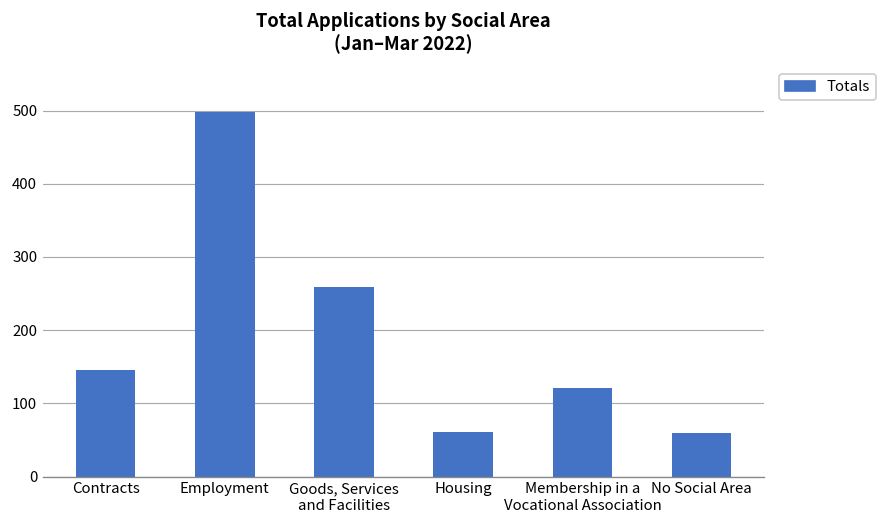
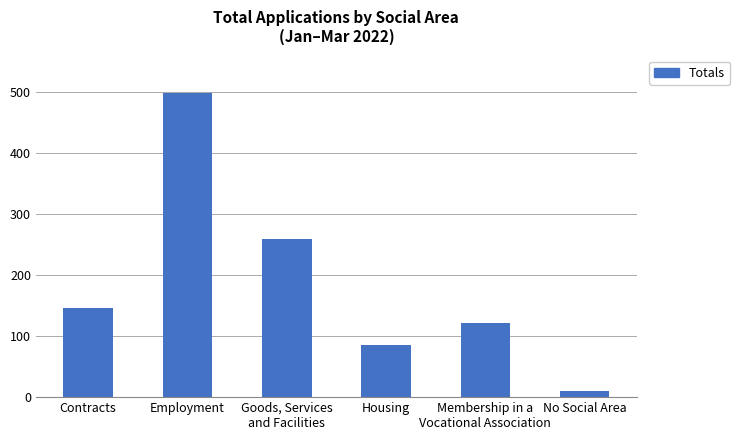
  {
    "Contracts": 150,
    "Employment": 500,
    "Goods, Services and Facilities": 260,
-   "Housing": 60,
+   "Housing": 90,
    "Membership in a Vocational Association": 120,
-   "No Social Area": 60
+   "No Social Area": 10
  }
